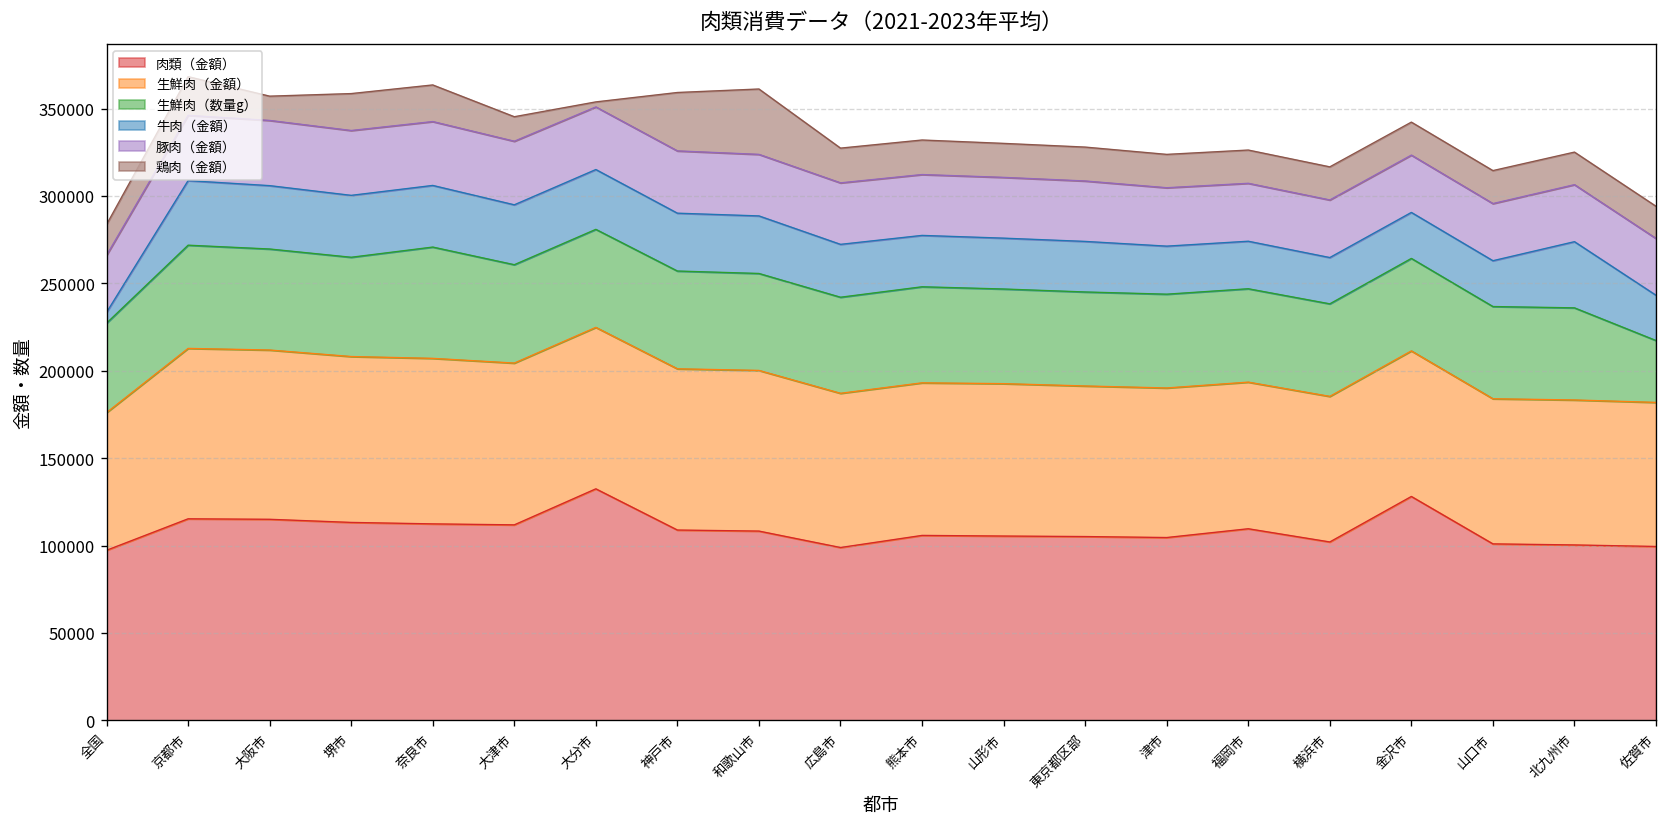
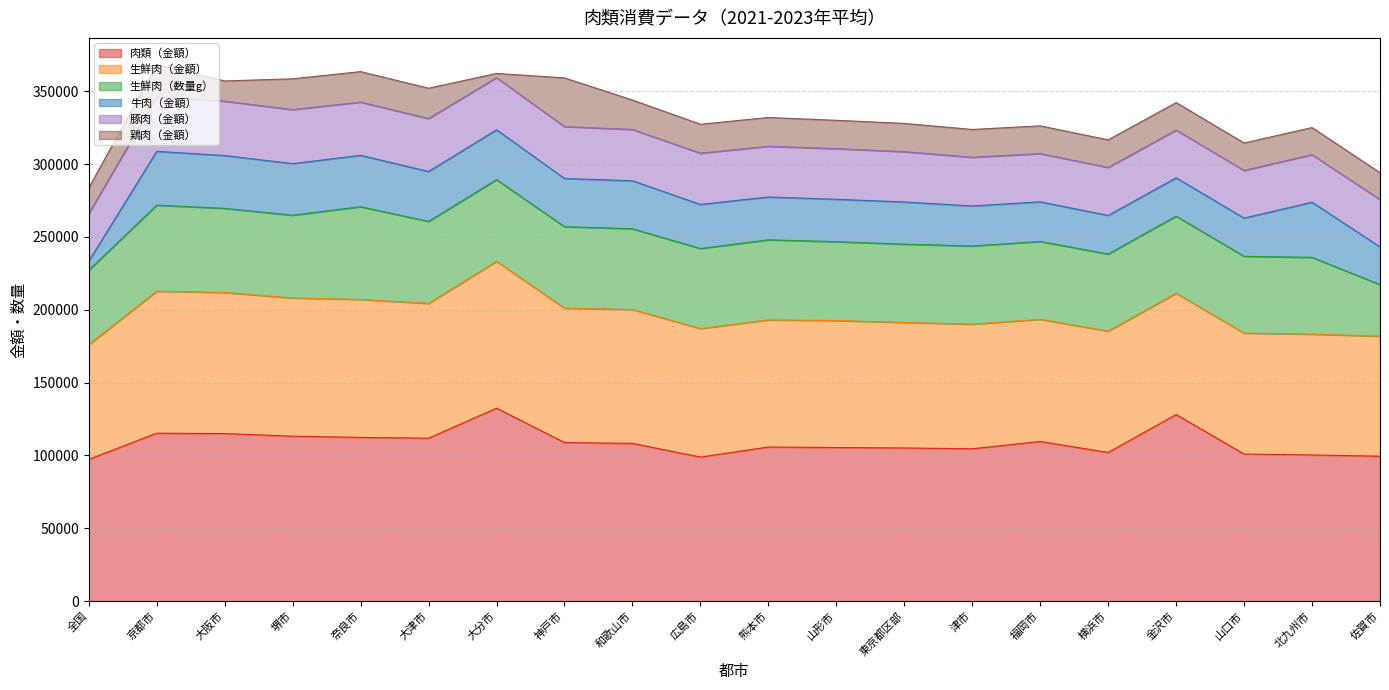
  {
    "肉類（金額）": {
      "全国": 97000,
      "京都市": 115000,
      "大阪市": 115000,
      "堺市": 113000,
      "奈良市": 112000,
      "大津市": 112000,
      "大分市": 132000,
      "神戸市": 109000,
      "和歌山市": 108000,
      "広島市": 99000,
      "熊本市": 106000,
      "山形市": 105000,
      "東京都区部": 105000,
      "津市": 105000,
      "福岡市": 110000,
      "横浜市": 102000,
      "金沢市": 128000,
      "山口市": 101000,
      "北九州市": 100000,
      "佐賀市": 99000
    },
    "生鮮肉（金額）": {
      "全国": 79000,
      "京都市": 97000,
      "大阪市": 97000,
      "堺市": 95000,
      "奈良市": 95000,
      "大津市": 93000,
-     "大分市": 92000,
+     "大分市": 101000,
      "神戸市": 92000,
      "和歌山市": 92000,
      "広島市": 88000,
      "熊本市": 87000,
      "山形市": 87000,
      "東京都区部": 86000,
      "津市": 86000,
      "福岡市": 84000,
      "横浜市": 83000,
      "金沢市": 83000,
      "山口市": 83000,
      "北九州市": 83000,
      "佐賀市": 82000
    },
    "生鮮肉（数量g）": {
      "全国": 51000,
      "京都市": 59000,
      "大阪市": 58000,
      "堺市": 57000,
      "奈良市": 64000,
      "大津市": 56000,
      "大分市": 56000,
      "神戸市": 56000,
      "和歌山市": 55000,
      "広島市": 55000,
      "熊本市": 55000,
      "山形市": 54000,
      "東京都区部": 54000,
      "津市": 54000,
      "福岡市": 53000,
      "横浜市": 53000,
      "金沢市": 53000,
      "山口市": 53000,
      "北九州市": 53000,
      "佐賀市": 35000
    },
    "牛肉（金額）": {
      "全国": 6000,
      "京都市": 37000,
      "大阪市": 36000,
      "堺市": 35000,
      "奈良市": 35000,
      "大津市": 34000,
      "大分市": 34000,
      "神戸市": 33000,
      "和歌山市": 33000,
      "広島市": 30000,
      "熊本市": 29000,
      "山形市": 29000,
      "東京都区部": 29000,
      "津市": 27000,
      "福岡市": 27000,
      "横浜市": 26000,
      "金沢市": 26000,
      "山口市": 26000,
      "北九州市": 38000,
      "佐賀市": 26000
    },
    "豚肉（金額）": {
      "全国": 33000,
      "大阪市": 37000,
      "堺市": 37000,
      "奈良市": 37000,
      "大津市": 36000,
      "大分市": 36000,
      "神戸市": 36000,
      "和歌山市": 35000,
      "広島市": 35000,
      "熊本市": 35000,
      "山形市": 35000,
      "東京都区部": 35000,
      "津市": 33000,
      "福岡市": 33000,
      "横浜市": 33000,
      "金沢市": 33000,
      "山口市": 33000,
      "北九州市": 33000,
      "佐賀市": 32000
    },
    "鶏肉（金額）": {
      "全国": 18000,
      "大阪市": 14000,
      "堺市": 21000,
      "奈良市": 21000,
-     "大津市": 14000,
+     "大津市": 21000,
      "大分市": 3000,
      "神戸市": 33000,
-     "和歌山市": 37000,
+     "和歌山市": 20000,
      "広島市": 20000,
      "熊本市": 20000,
      "山形市": 19000,
      "東京都区部": 19000,
      "津市": 19000,
      "福岡市": 19000,
      "横浜市": 19000,
      "金沢市": 19000,
      "山口市": 19000,
      "北九州市": 19000,
      "佐賀市": 18000
    }
  }
